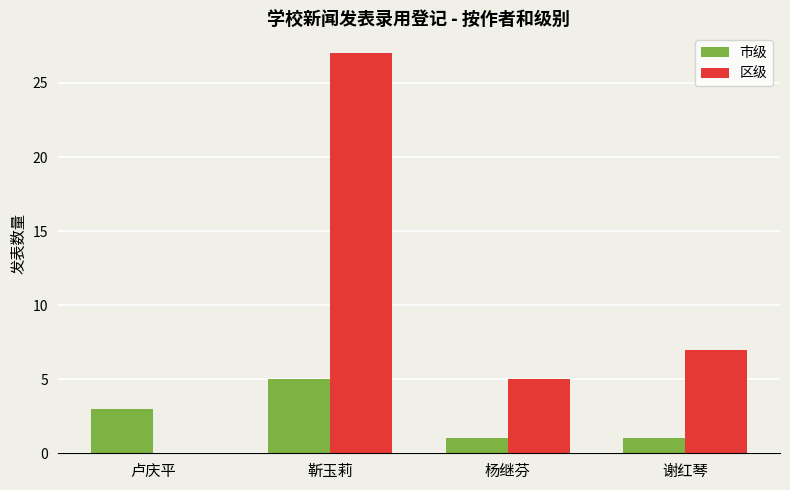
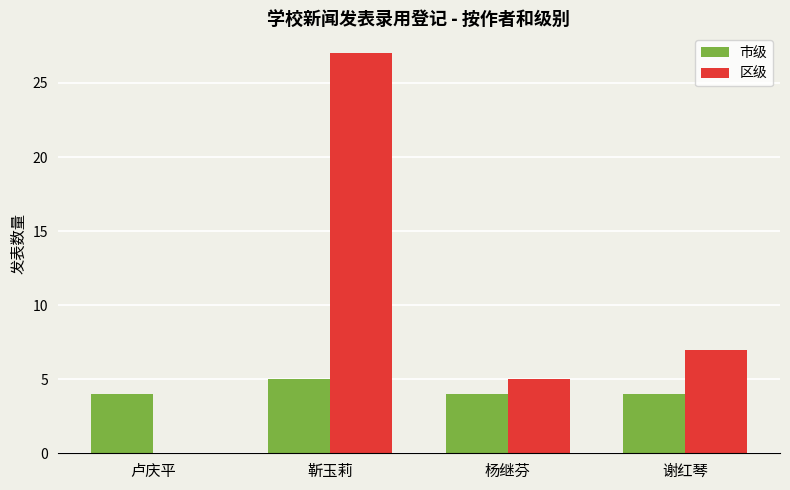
  {
    "市级": {
-     "卢庆平": 3,
+     "卢庆平": 4,
      "靳玉莉": 5,
-     "杨继芬": 1,
-     "谢红琴": 1
+     "杨继芬": 4,
+     "谢红琴": 4
    },
    "区级": {
      "卢庆平": 0,
      "靳玉莉": 27,
      "杨继芬": 5,
      "谢红琴": 7
    }
  }
